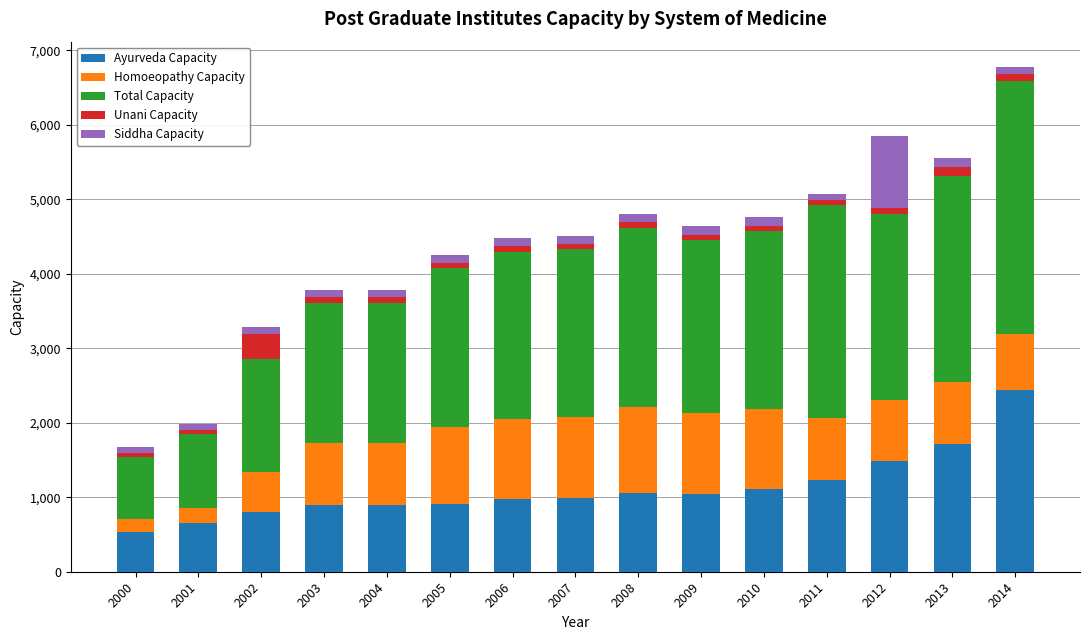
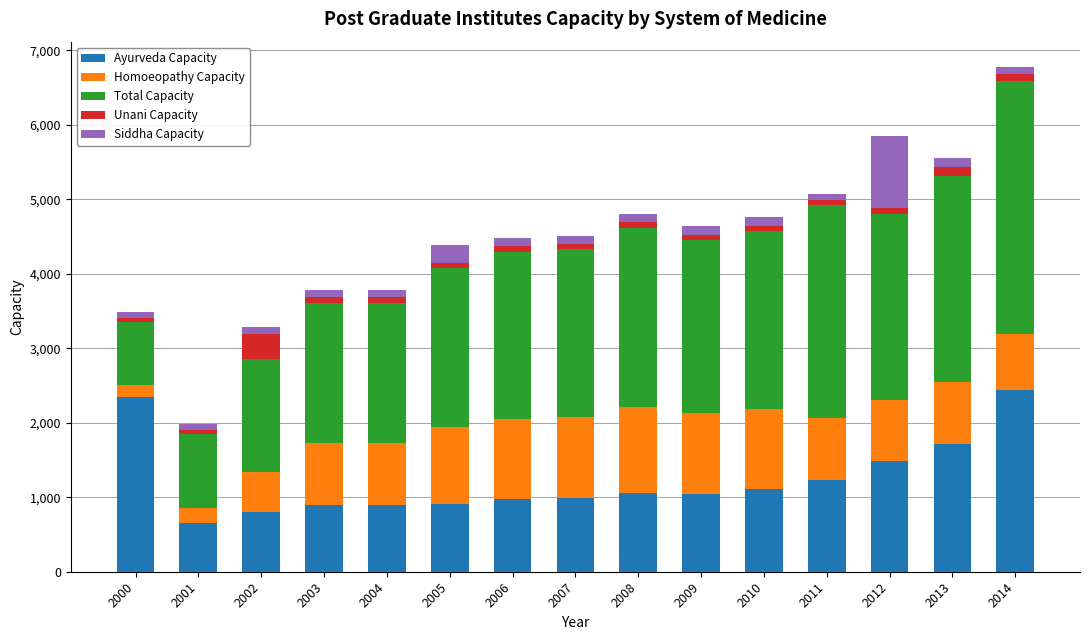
  {
    "Ayurveda Capacity": {
-     "2000": "500",
+     "2000": "2,300",
      "2001": "700",
      "2002": "800",
      "2003": "900",
      "2004": "900",
      "2005": "900",
      "2006": "1,000",
      "2007": "1,000",
      "2008": "1,100",
      "2009": "1,100",
      "2010": "1,100",
      "2011": "1,200",
      "2012": "1,500",
      "2013": "1,700",
      "2014": "2,400"
    },
    "Homoeopathy Capacity": {
      "2000": "200",
      "2001": "200",
      "2002": "500",
      "2003": "800",
      "2004": "800",
      "2005": "1,000",
      "2006": "1,100",
      "2007": "1,100",
      "2008": "1,200",
      "2009": "1,100",
      "2010": "1,100",
      "2011": "800",
      "2012": "800",
      "2013": "800",
      "2014": "800"
    },
    "Total Capacity": {
      "2000": "800",
      "2001": "1,000",
      "2002": "1,500",
      "2003": "1,900",
      "2004": "1,900",
      "2005": "2,100",
      "2006": "2,200",
      "2007": "2,300",
      "2008": "2,400",
      "2009": "2,300",
      "2010": "2,400",
      "2011": "2,900",
      "2012": "2,500",
      "2013": "2,800",
      "2014": "3,400"
    },
    "Unani Capacity": {
      "2000": "100",
      "2001": "100",
      "2002": "300",
      "2003": "100",
      "2004": "100",
      "2005": "100",
      "2006": "100",
      "2007": "100",
      "2008": "100",
      "2009": "100",
      "2010": "100",
      "2011": "100",
      "2012": "100",
      "2013": "100",
      "2014": "100"
    },
    "Siddha Capacity": {
      "2000": "100",
      "2001": "100",
      "2002": "100",
      "2003": "100",
      "2004": "100",
-     "2005": "100",
+     "2005": "200",
      "2006": "100",
      "2007": "100",
      "2008": "100",
      "2009": "100",
      "2010": "100",
      "2011": "100",
      "2012": "1,000",
      "2013": "100",
      "2014": "100"
    }
  }
